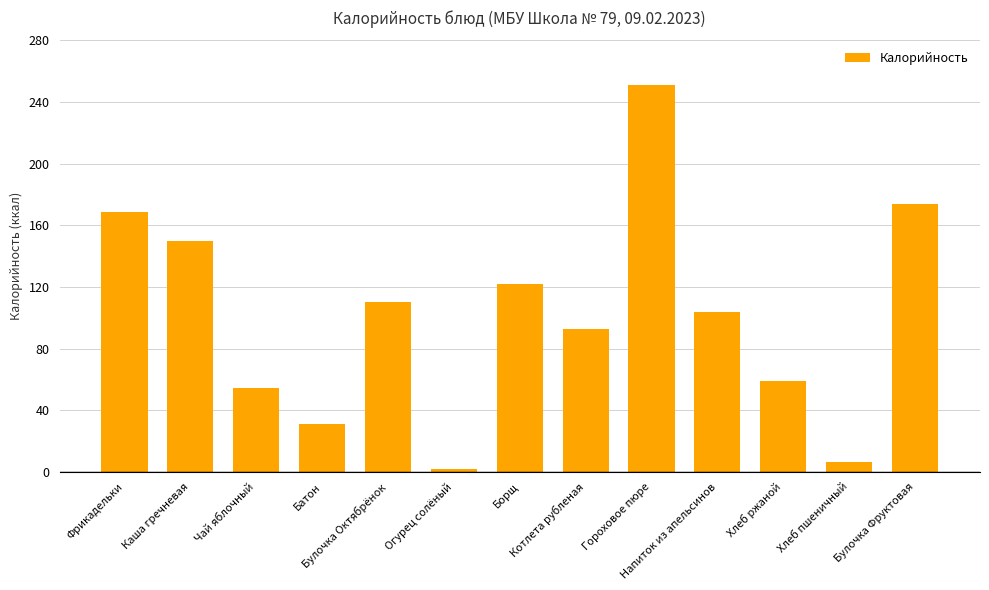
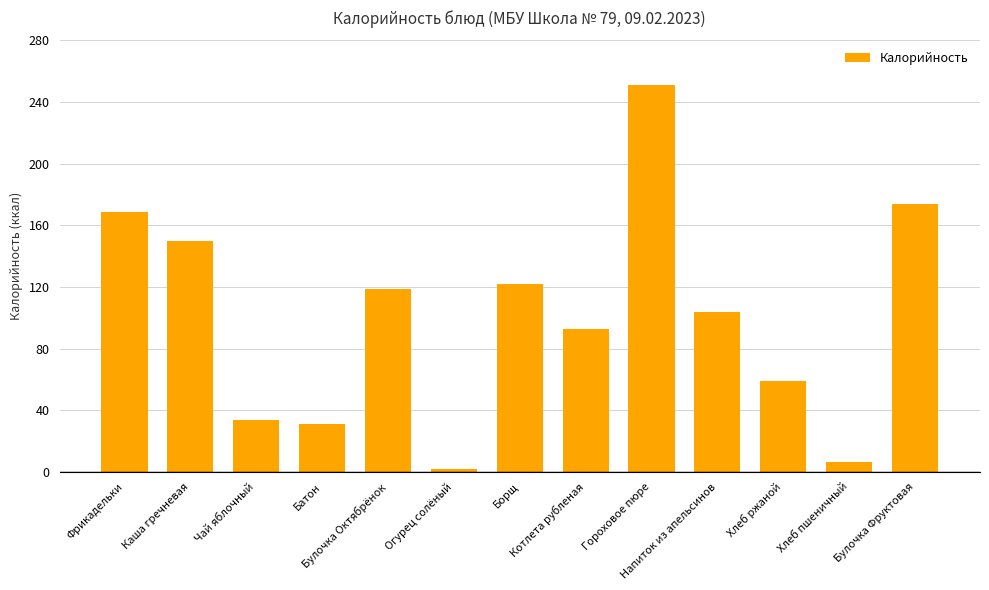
  {
    "Фрикадельки": 169,
    "Каша гречневая": 150,
-   "Чай яблочный": 54,
+   "Чай яблочный": 34,
    "Батон": 31,
-   "Булочка Октябрёнок": 110,
+   "Булочка Октябрёнок": 118,
    "Огурец солёный": 2,
    "Борщ": 122,
    "Котлета рубленая": 93,
    "Гороховое пюре": 251,
    "Напиток из апельсинов": 104,
    "Хлеб ржаной": 59,
    "Хлеб пшеничный": 7,
    "Булочка Фруктовая": 174
  }
